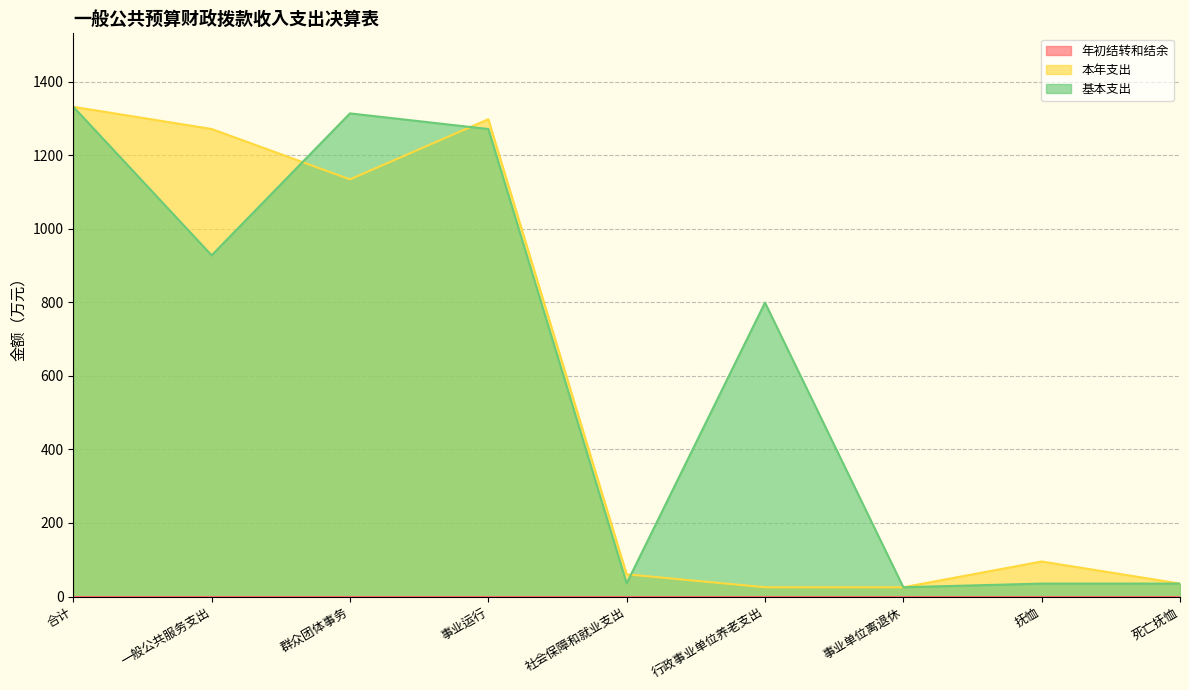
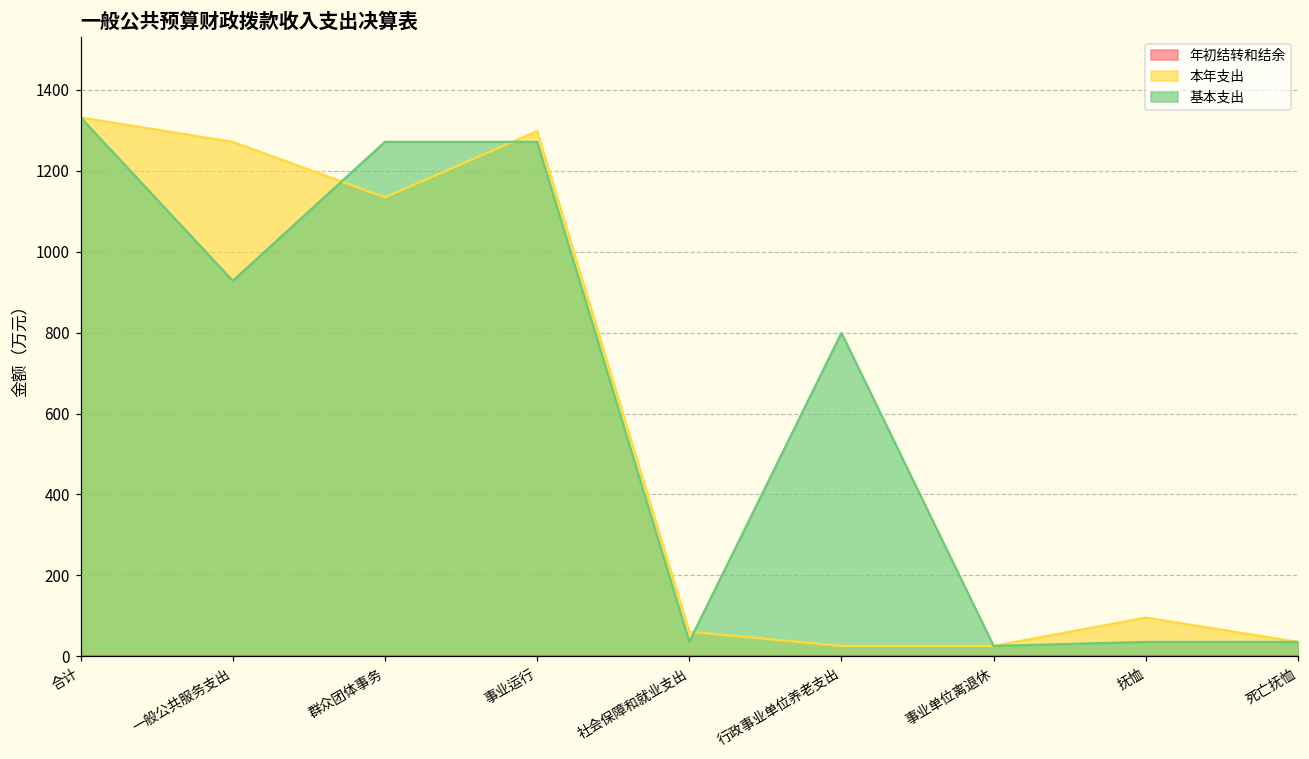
  {
    "年初结转和结余": {
      "合计": 0,
      "一般公共服务支出": 0,
      "群众团体事务": 0,
      "事业运行": 0,
      "社会保障和就业支出": 0,
      "行政事业单位养老支出": 0,
      "事业单位离退休": 0,
      "抚恤": 0,
      "死亡抚恤": 0
    },
    "本年支出": {
      "一般公共服务支出": 1270,
      "群众团体事务": 1130,
      "事业运行": 1300,
      "社会保障和就业支出": 60,
      "行政事业单位养老支出": 30,
      "抚恤": 100
    },
    "基本支出": {
      "一般公共服务支出": 930,
-     "群众团体事务": 1310,
+     "群众团体事务": 1270,
      "事业运行": 1270,
      "社会保障和就业支出": 40,
      "行政事业单位养老支出": 800,
      "抚恤": 40
    }
  }
